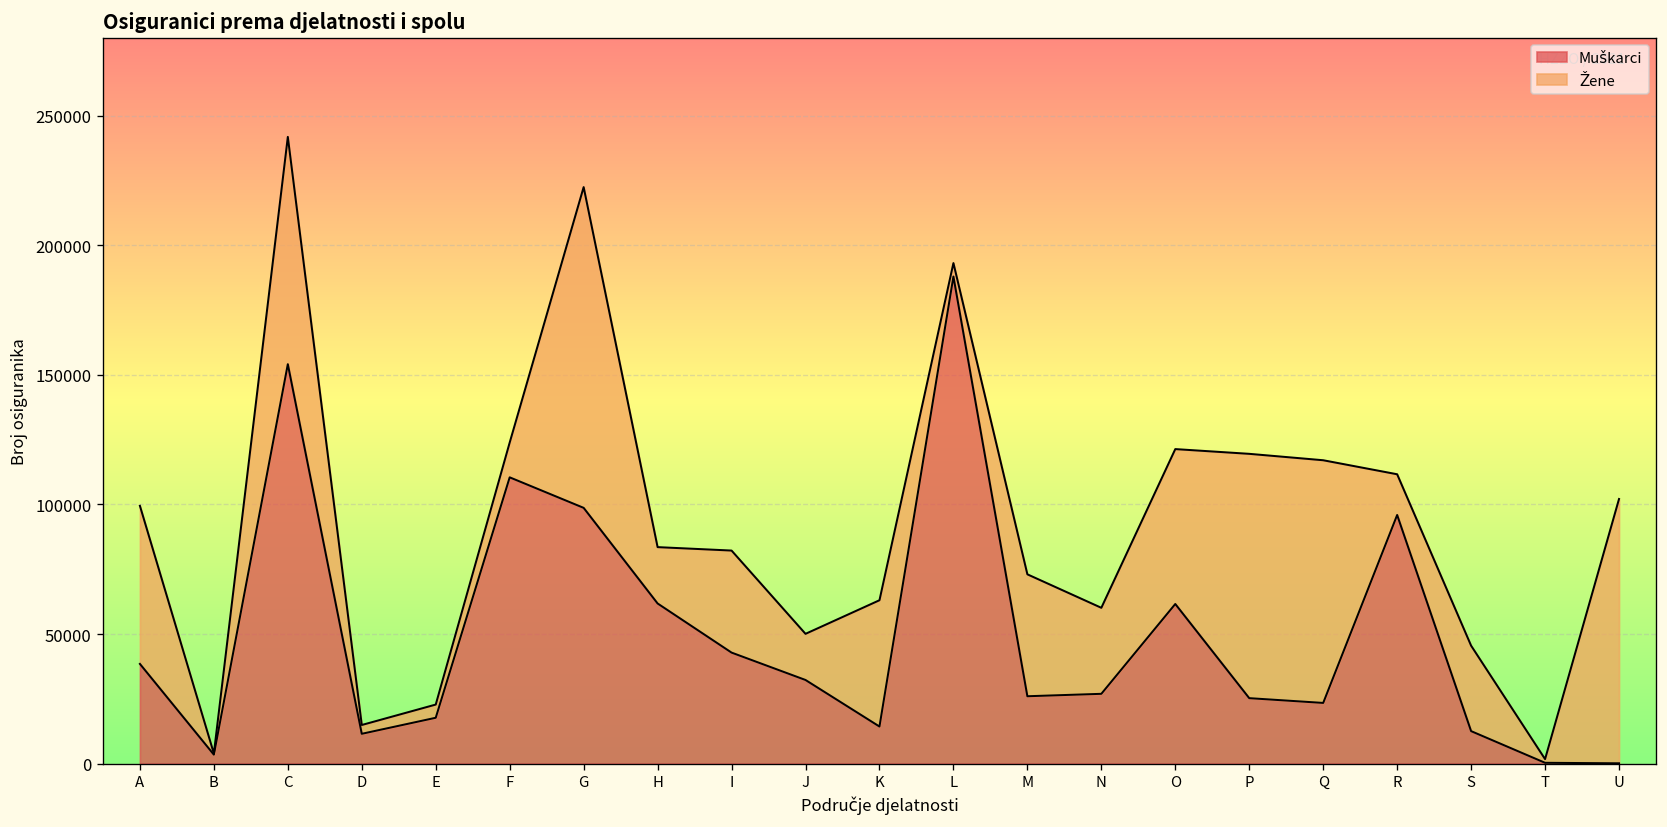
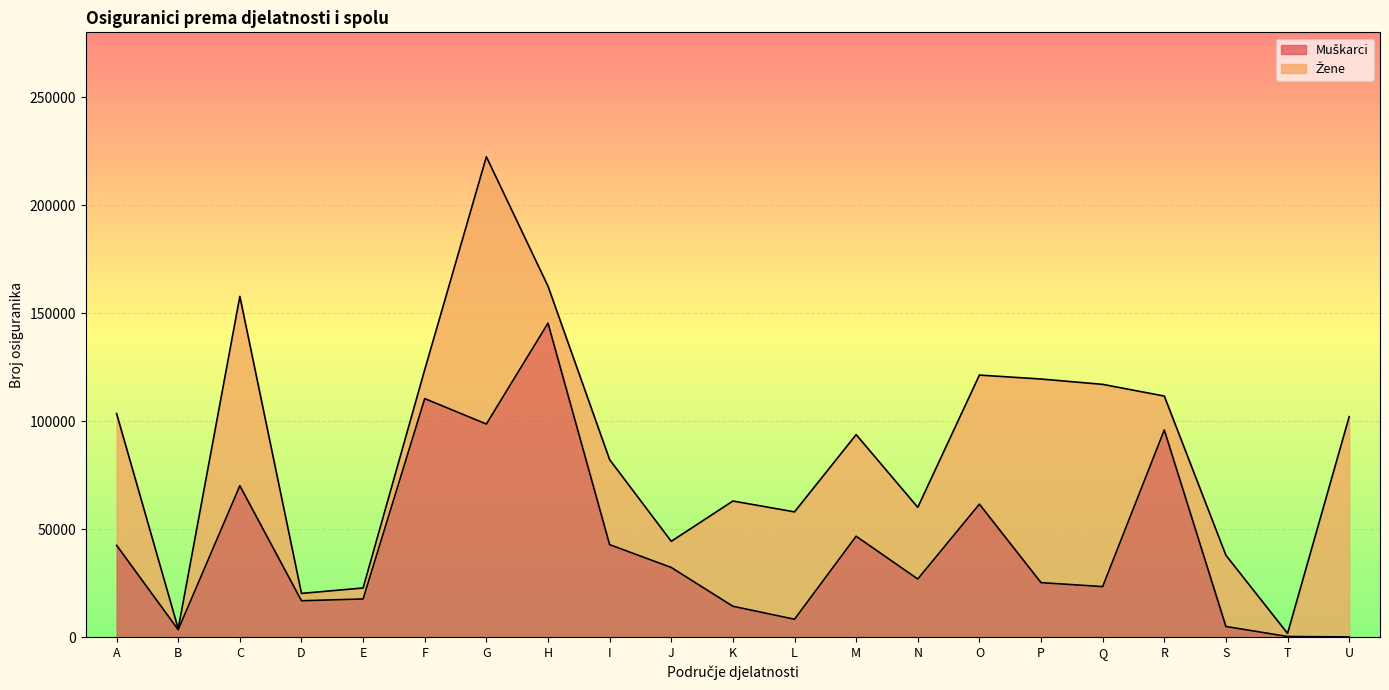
  {
    "Muškarci": {
-     "A": 38000,
-     "C": 154000,
-     "D": 12000,
+     "A": 43000,
+     "C": 70000,
+     "D": 17000,
      "E": 18000,
      "F": 110000,
      "G": 99000,
-     "H": 62000,
+     "H": 145000,
      "I": 43000,
      "J": 32000,
      "K": 14000,
-     "L": 188000,
-     "M": 26000,
+     "L": 8000,
+     "M": 47000,
      "N": 27000,
      "O": 62000,
      "P": 25000,
      "Q": 23000,
      "R": 96000,
-     "S": 13000,
+     "S": 5000,
      "T": 0,
      "U": 0
    },
    "Žene": {
      "A": 61000,
      "C": 88000,
      "D": 3000,
      "E": 5000,
      "F": 13000,
      "G": 124000,
-     "H": 22000,
+     "H": 17000,
      "I": 39000,
-     "J": 18000,
+     "J": 12000,
      "K": 49000,
-     "L": 5000,
+     "L": 50000,
      "M": 47000,
      "N": 33000,
      "O": 60000,
      "P": 94000,
      "Q": 94000,
      "R": 16000,
      "S": 33000,
      "T": 1000,
      "U": 102000
    }
  }
